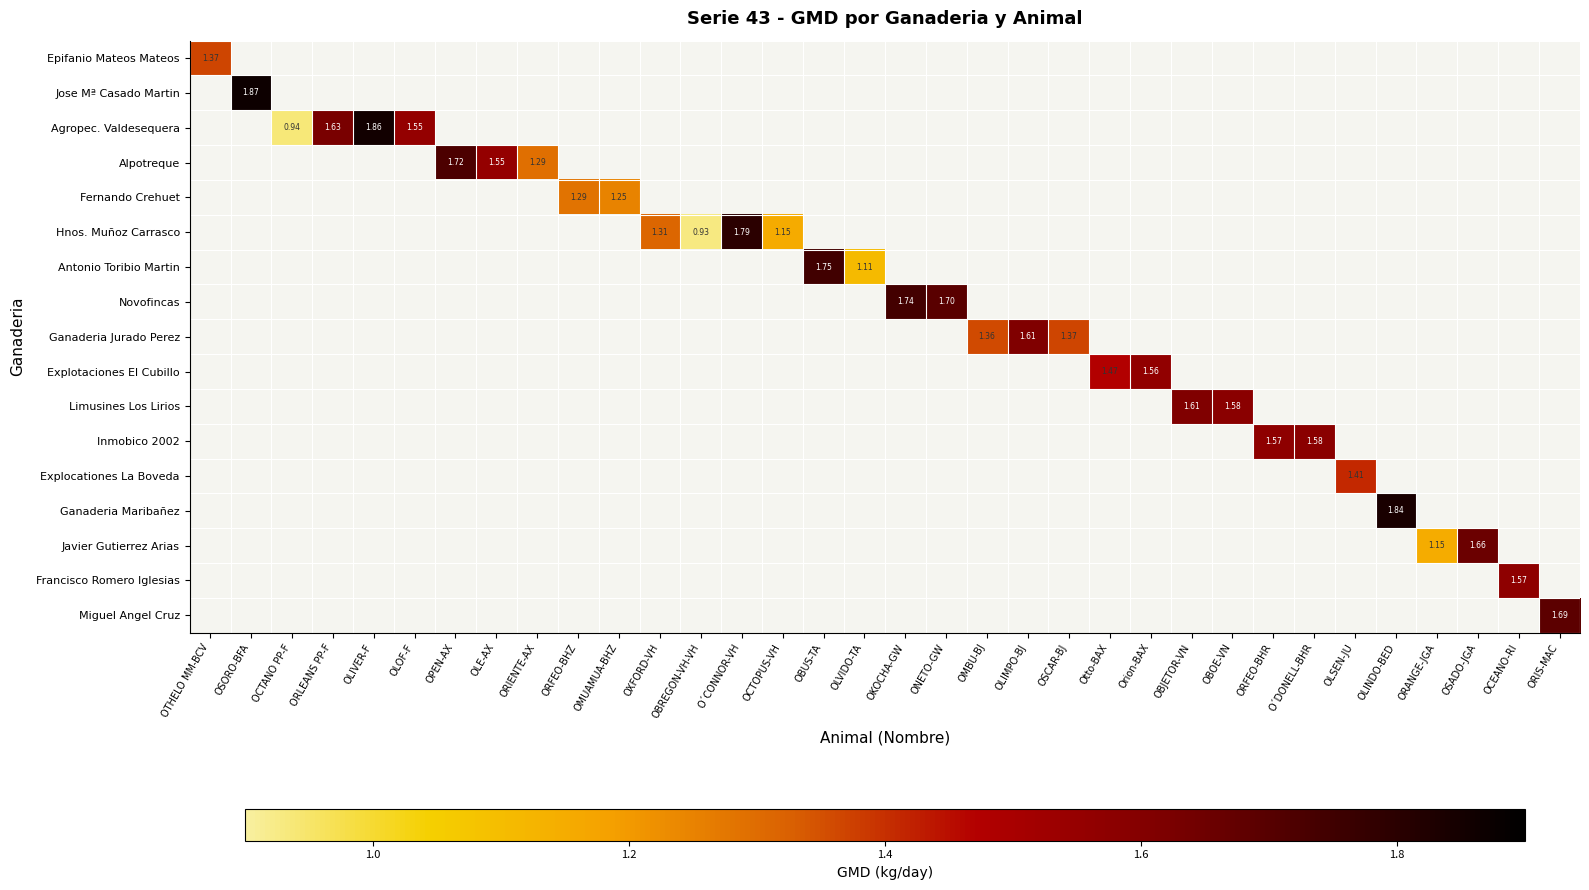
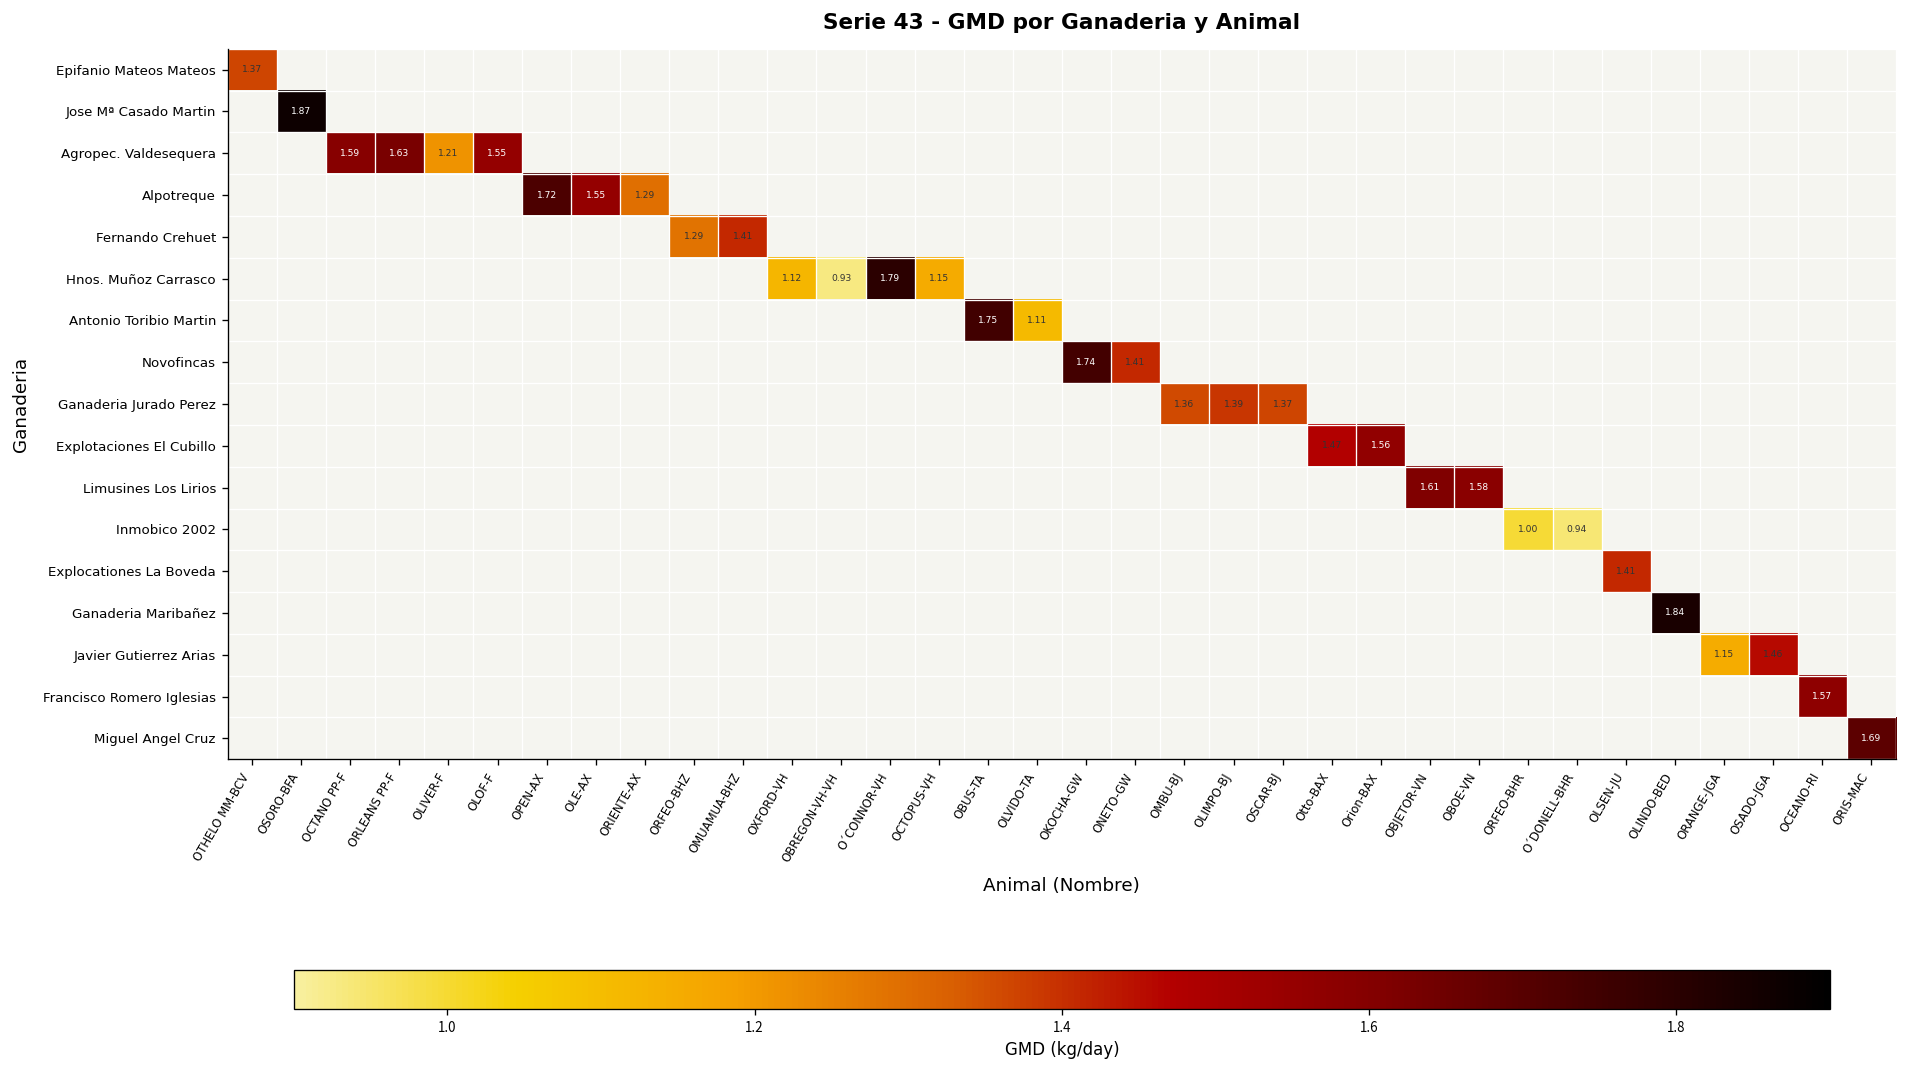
  {
    "Epifanio Mateos Mateos": {
      "OTHELO MM-BCV": 1.37
    },
    "Jose Mª Casado Martin": {
      "OSORO-BFA": 1.87
    },
    "Agropec. Valdesequera": {
-     "OCTANO PP-F": 0.94,
+     "OCTANO PP-F": 1.59,
      "ORLEANS PP-F": 1.63,
-     "OLIVER-F": 1.86,
+     "OLIVER-F": 1.21,
      "OLOF-F": 1.55
    },
    "Alpotreque": {
      "OPEN-AX": 1.72,
      "OLE-AX": 1.55,
      "ORIENTE-AX": 1.29
    },
    "Fernando Crehuet": {
      "ORFEO-BHZ": 1.29,
-     "OMUAMUA-BHZ": 1.25
+     "OMUAMUA-BHZ": 1.41
    },
    "Hnos. Muñoz Carrasco": {
-     "OXFORD-VH": 1.31,
+     "OXFORD-VH": 1.12,
      "OBREGON-VH-VH": 0.93,
      "O´CONNOR-VH": 1.79,
      "OCTOPUS-VH": 1.15
    },
    "Antonio Toribio Martin": {
      "OBUS-TA": 1.75,
      "OLVIDO-TA": 1.11
    },
    "Novofincas": {
      "OKOCHA-GW": 1.74,
-     "ONETO-GW": 1.70
+     "ONETO-GW": 1.41
    },
    "Ganaderia Jurado Perez": {
      "OMBU-BJ": 1.36,
-     "OLIMPO-BJ": 1.61,
+     "OLIMPO-BJ": 1.39,
      "OSCAR-BJ": 1.37
    },
    "Explotaciones El Cubillo": {
      "Otto-BAX": 1.47,
      "Orion-BAX": 1.56
    },
    "Limusines Los Lirios": {
      "OBJETOR-VN": 1.61,
      "OBOE-VN": 1.58
    },
    "Inmobico 2002": {
-     "ORFEO-BHR": 1.57,
-     "O´DONELL-BHR": 1.58
+     "ORFEO-BHR": 1.00,
+     "O´DONELL-BHR": 0.94
    },
    "Explocationes La Boveda": {
      "OLSEN-JU": 1.41
    },
    "Ganaderia Maribañez": {
      "OLINDO-BED": 1.84
    },
    "Javier Gutierrez Arias": {
      "ORANGE-JGA": 1.15,
-     "OSADO-JGA": 1.66
+     "OSADO-JGA": 1.46
    },
    "Francisco Romero Iglesias": {
      "OCEANO-RI": 1.57
    },
    "Miguel Angel Cruz": {
      "ORIS-MAC": 1.69
    }
  }
